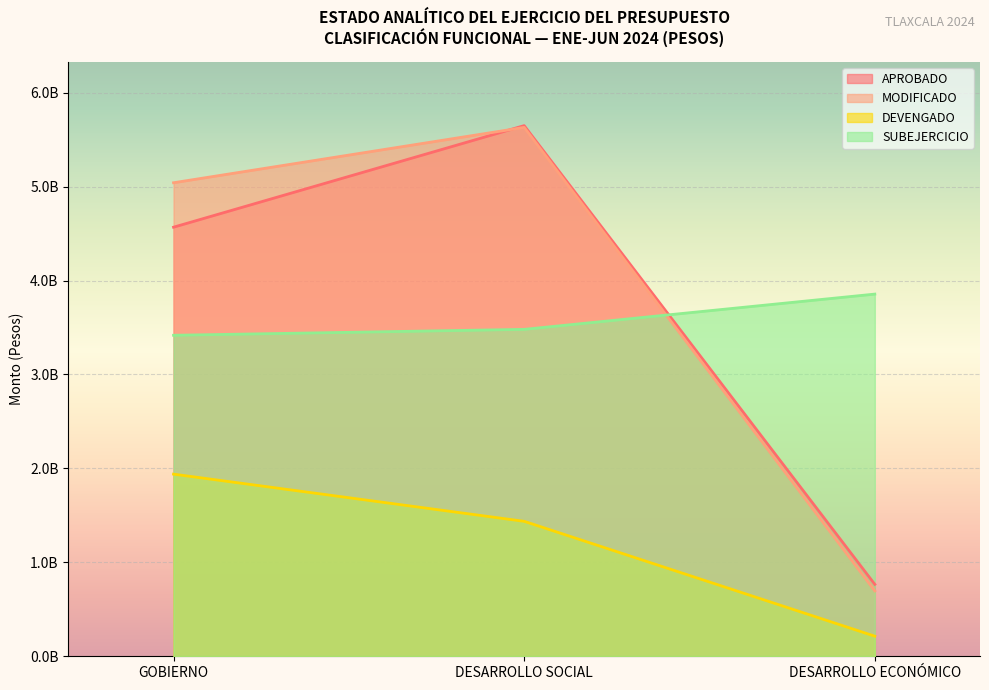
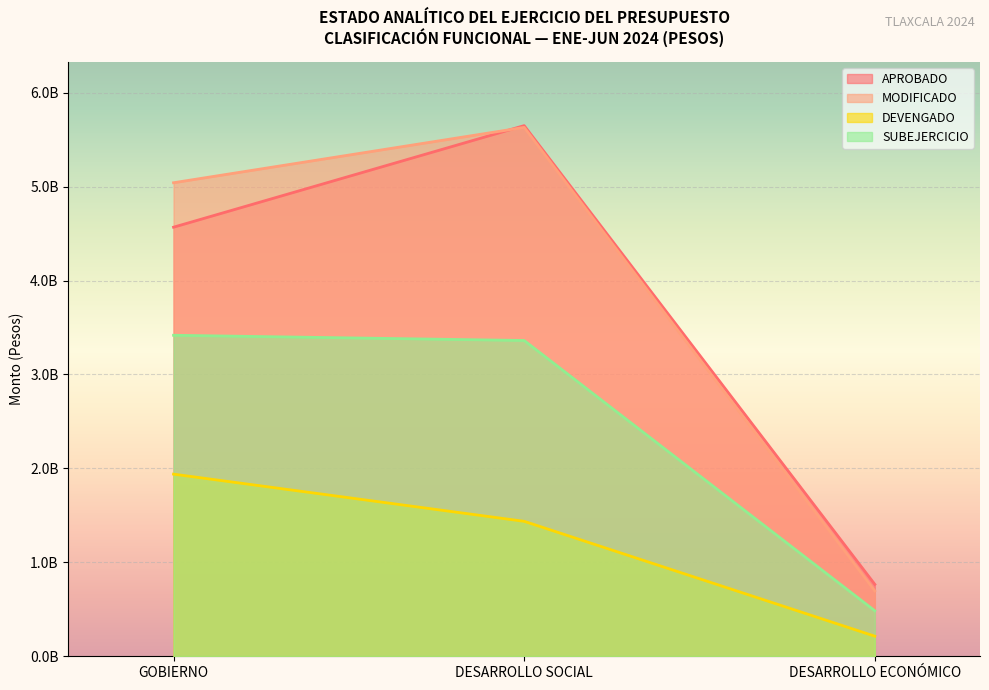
  {
    "DEVENGADO": {
      "GOBIERNO": 1900000000,
      "DESARROLLO SOCIAL": 1400000000,
      "DESARROLLO ECONÓMICO": 200000000
    },
    "SUBEJERCICIO": {
      "GOBIERNO": 3400000000,
-     "DESARROLLO SOCIAL": 3500000000,
-     "DESARROLLO ECONÓMICO": 3900000000
+     "DESARROLLO SOCIAL": 3400000000,
+     "DESARROLLO ECONÓMICO": 500000000
    }
  }
